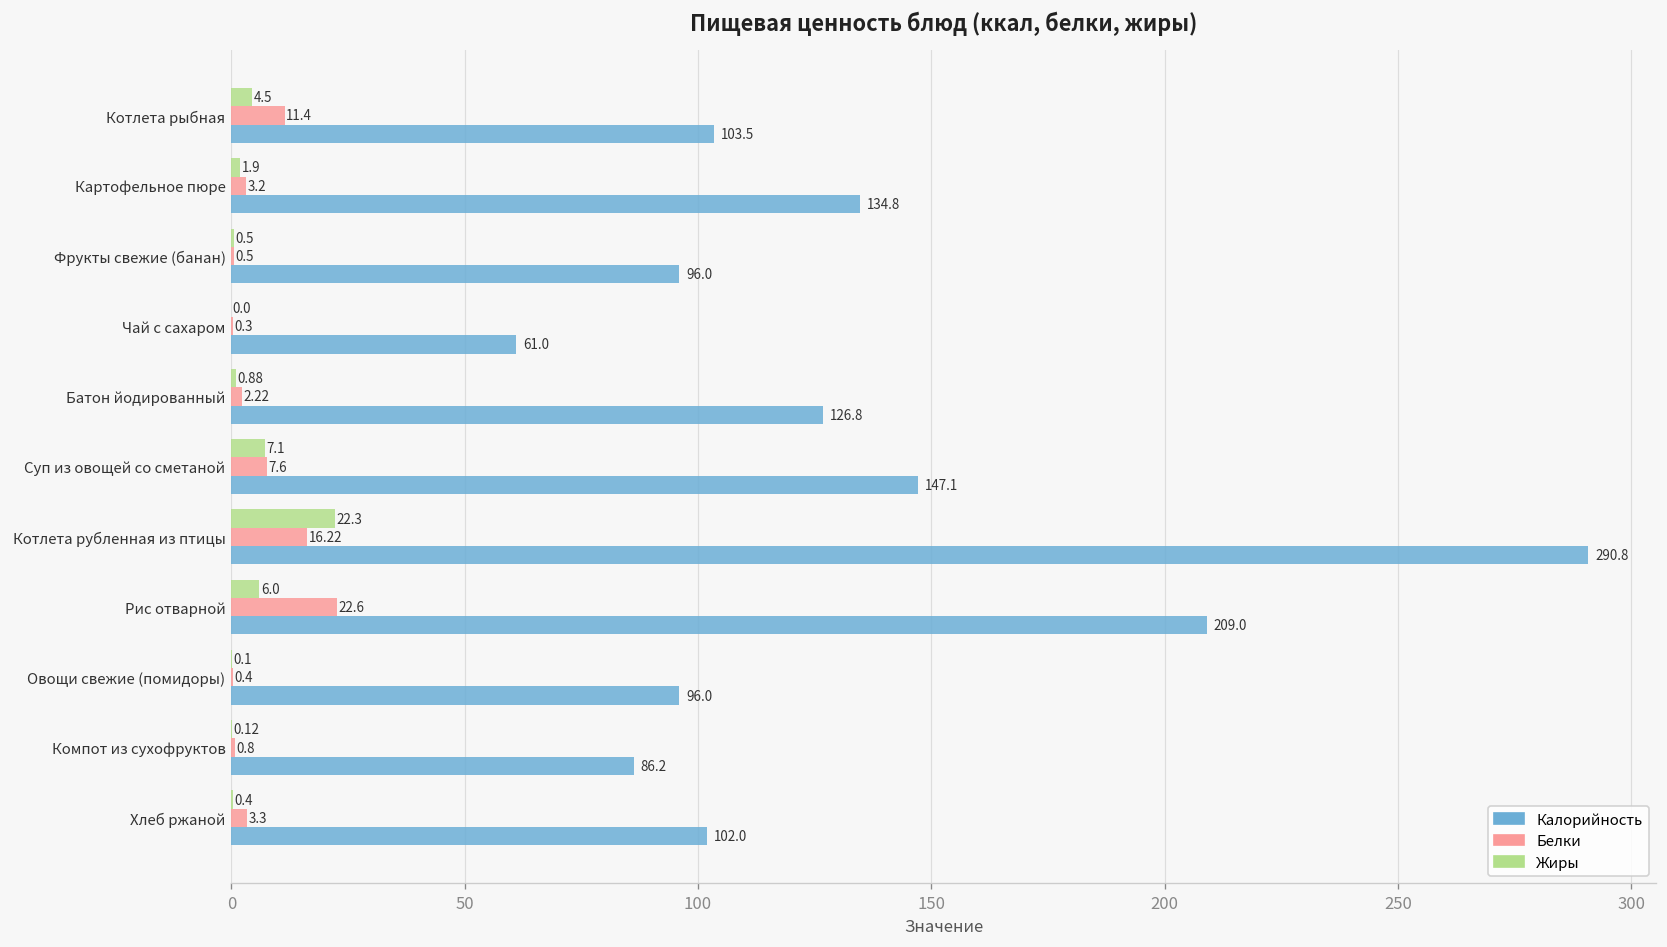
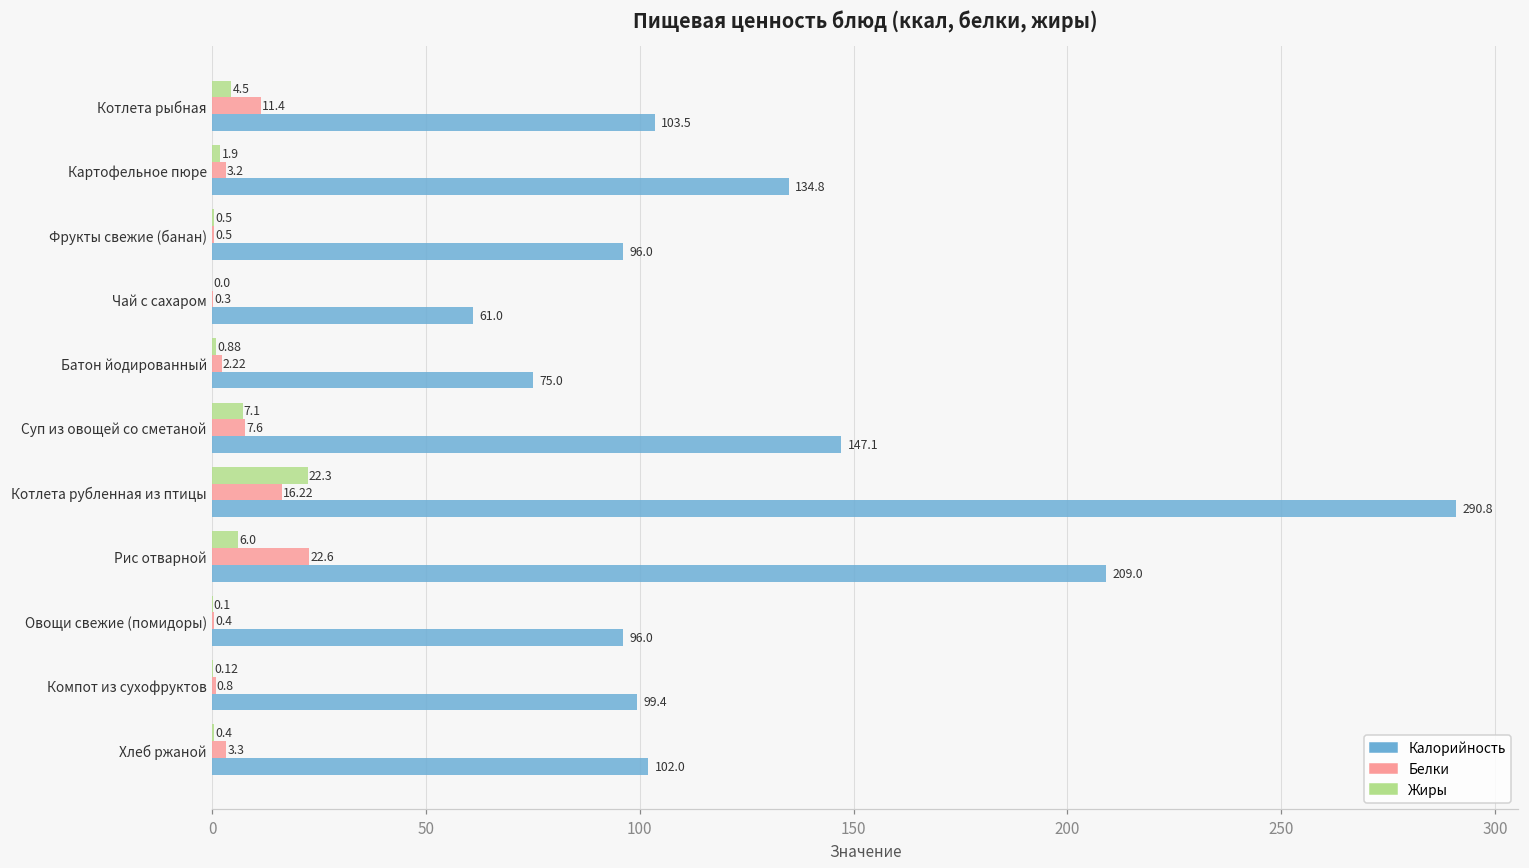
  {
    "Калорийность": {
      "Котлета рыбная": 103.5,
      "Картофельное пюре": 134.8,
      "Фрукты свежие (банан)": 96.0,
      "Чай с сахаром": 61.0,
-     "Батон йодированный": 126.8,
+     "Батон йодированный": 75.0,
      "Суп из овощей со сметаной": 147.1,
      "Котлета рубленная из птицы": 290.8,
      "Рис отварной": 209.0,
      "Овощи свежие (помидоры)": 96.0,
-     "Компот из сухофруктов": 86.2,
+     "Компот из сухофруктов": 99.4,
      "Хлеб ржаной": 102.0
    },
    "Белки": {
      "Котлета рыбная": 11.4,
      "Картофельное пюре": 3.2,
      "Фрукты свежие (банан)": 0.5,
      "Чай с сахаром": 0.3,
      "Батон йодированный": 2.22,
      "Суп из овощей со сметаной": 7.6,
      "Котлета рубленная из птицы": 16.22,
      "Рис отварной": 22.6,
      "Овощи свежие (помидоры)": 0.4,
      "Компот из сухофруктов": 0.8,
      "Хлеб ржаной": 3.3
    },
    "Жиры": {
      "Котлета рыбная": 4.5,
      "Картофельное пюре": 1.9,
      "Фрукты свежие (банан)": 0.5,
      "Чай с сахаром": 0.0,
      "Батон йодированный": 0.88,
      "Суп из овощей со сметаной": 7.1,
      "Котлета рубленная из птицы": 22.3,
      "Рис отварной": 6.0,
      "Овощи свежие (помидоры)": 0.1,
      "Компот из сухофруктов": 0.12,
      "Хлеб ржаной": 0.4
    }
  }
